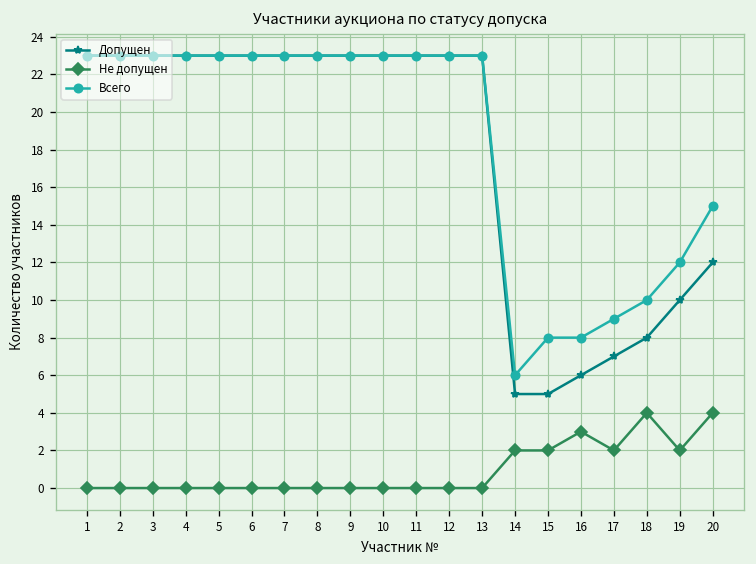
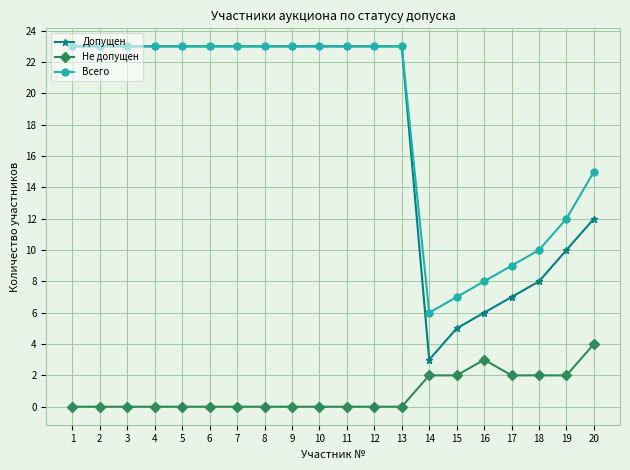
  {
    "Допущен": {
-     "14": 5,
+     "14": 3,
      "15": 5,
      "16": 6,
      "17": 7,
      "18": 8,
      "19": 10,
      "20": 12
    },
    "Не допущен": {
      "1": 0,
      "2": 0,
      "3": 0,
      "4": 0,
      "5": 0,
      "6": 0,
      "7": 0,
      "8": 0,
      "9": 0,
      "10": 0,
      "11": 0,
      "12": 0,
      "13": 0,
      "14": 2,
      "15": 2,
      "16": 3,
      "17": 2,
-     "18": 4,
+     "18": 2,
      "19": 2,
      "20": 4
    },
    "Всего": {
      "14": 6,
-     "15": 8,
+     "15": 7,
      "16": 8,
      "17": 9,
      "18": 10,
      "19": 12,
      "20": 15
    }
  }
